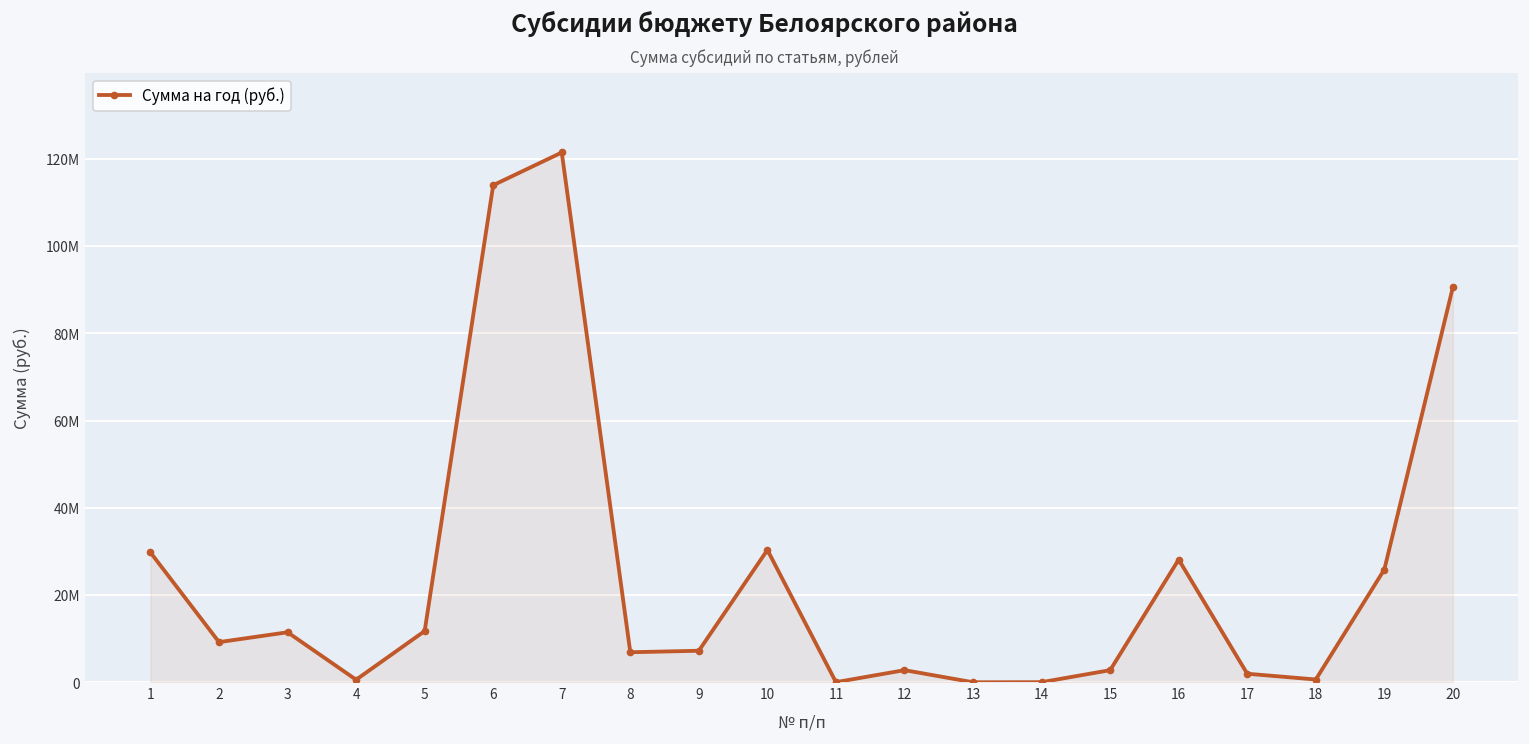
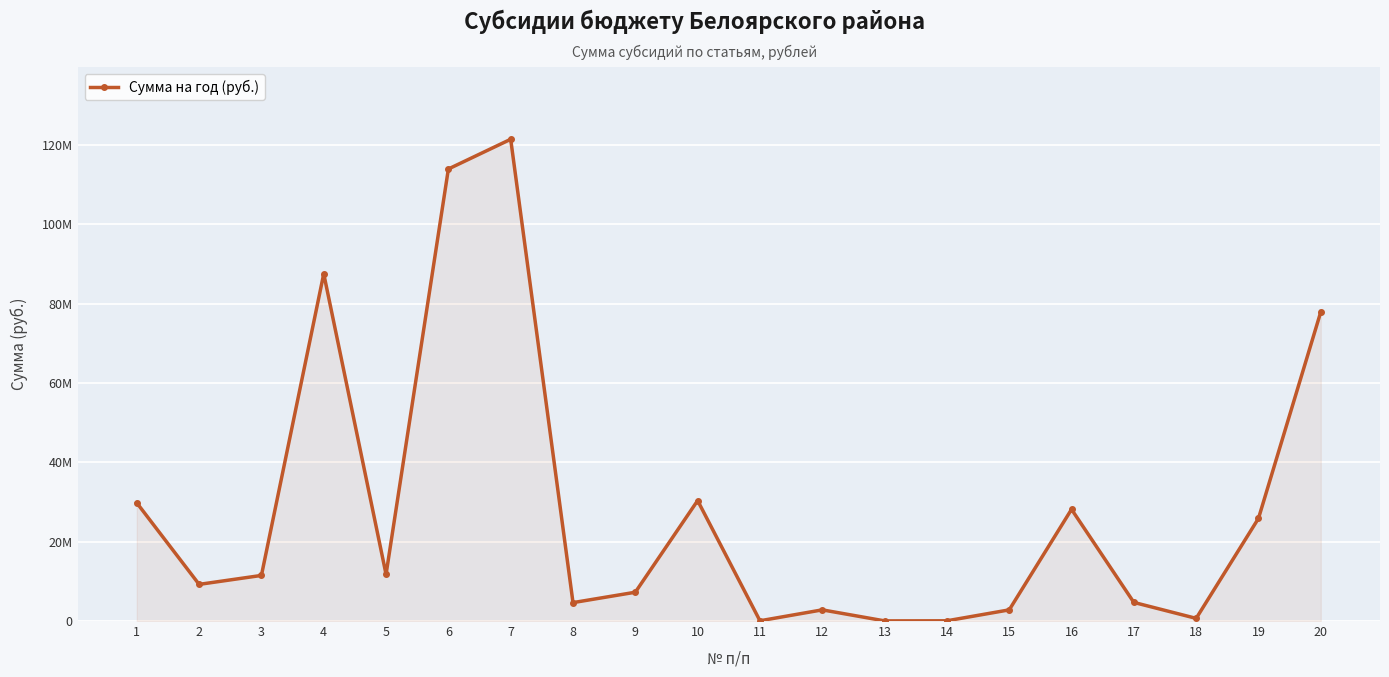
  {
    "1": 30000000,
    "2": 9000000,
    "3": 11000000,
-   "4": 1000000,
+   "4": 88000000,
    "5": 12000000,
    "6": 114000000,
    "7": 121000000,
-   "8": 7000000,
+   "8": 5000000,
    "9": 7000000,
    "10": 30000000,
    "11": 0,
    "12": 3000000,
    "13": 0,
    "14": 0,
    "15": 3000000,
    "16": 28000000,
-   "17": 2000000,
+   "17": 5000000,
    "18": 1000000,
    "19": 26000000,
-   "20": 91000000
+   "20": 78000000
  }
